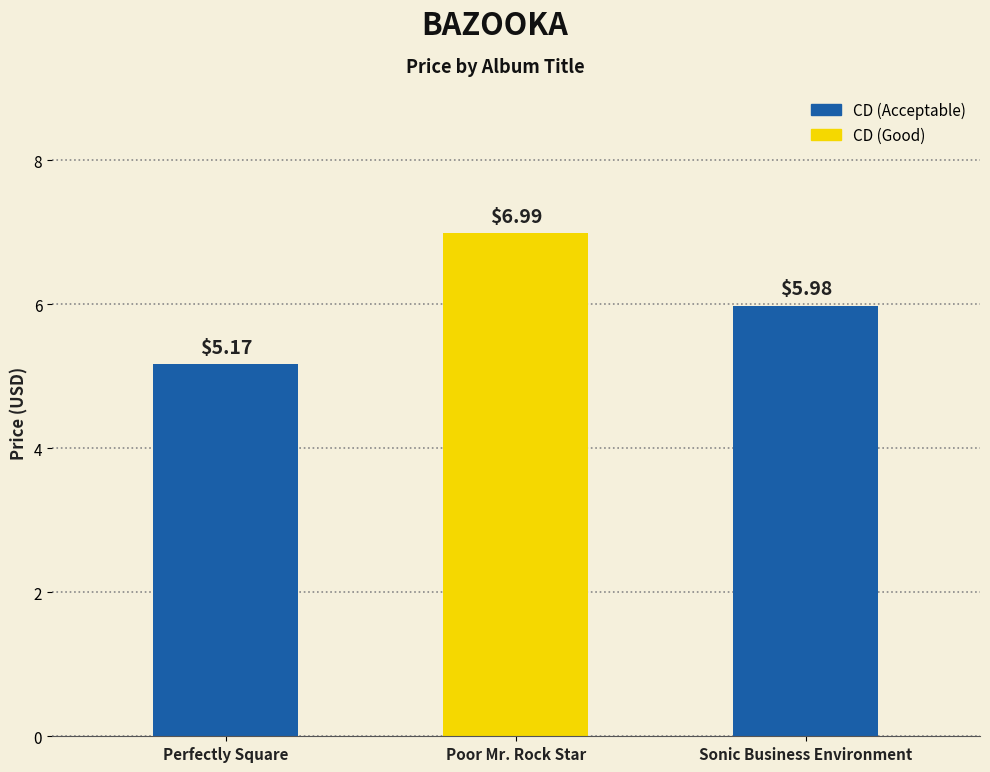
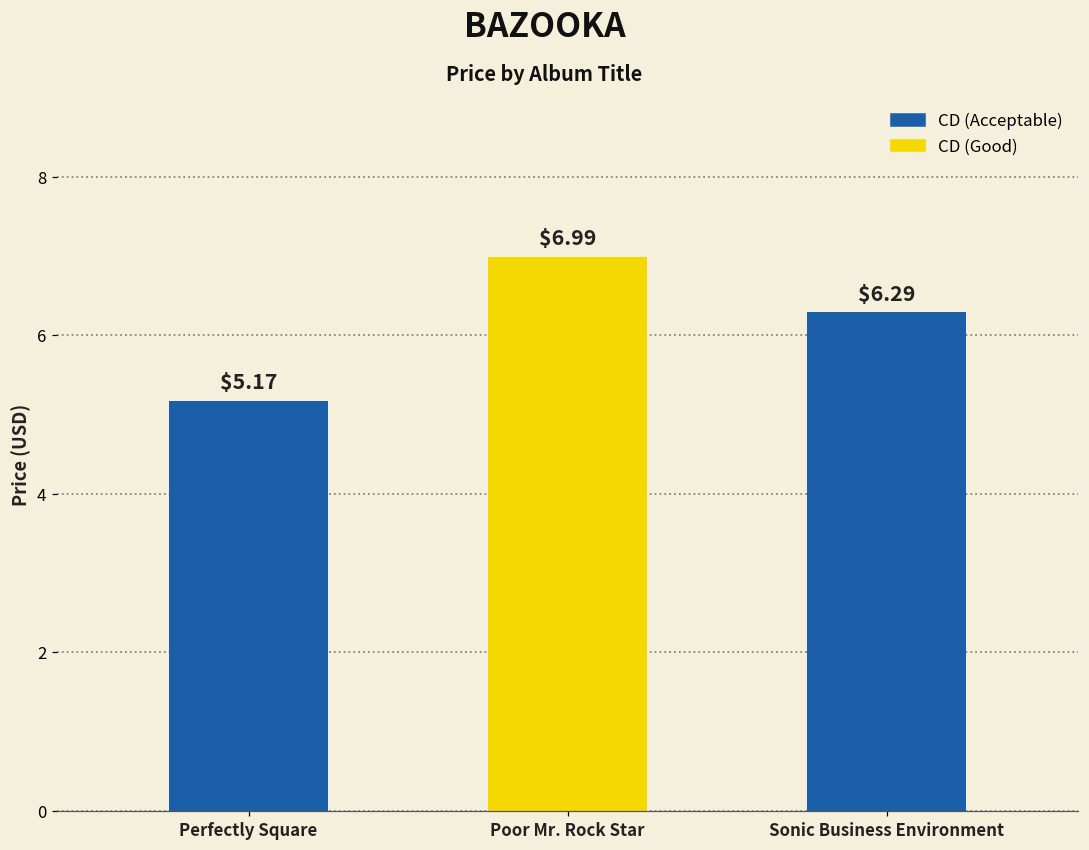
  {
    "Perfectly Square": "$5.17",
    "Poor Mr. Rock Star": "$6.99",
-   "Sonic Business Environment": "$5.98"
+   "Sonic Business Environment": "$6.29"
  }
